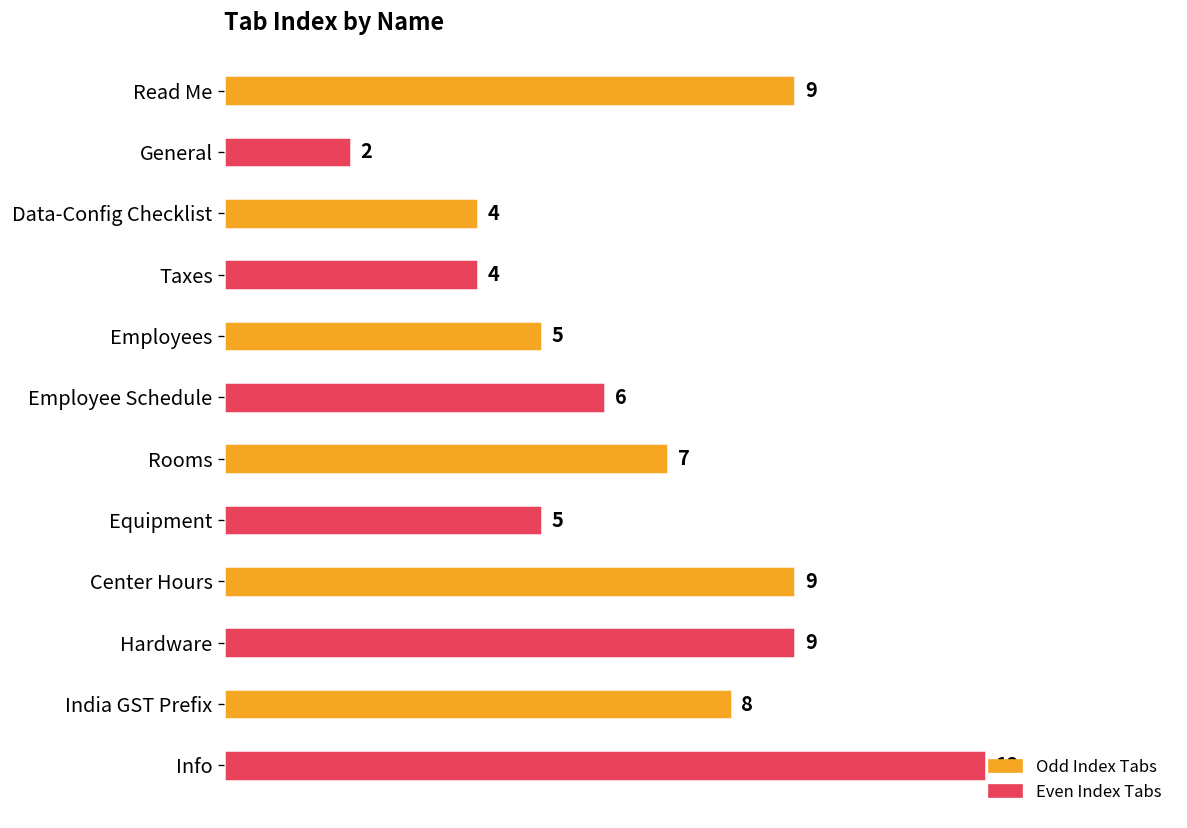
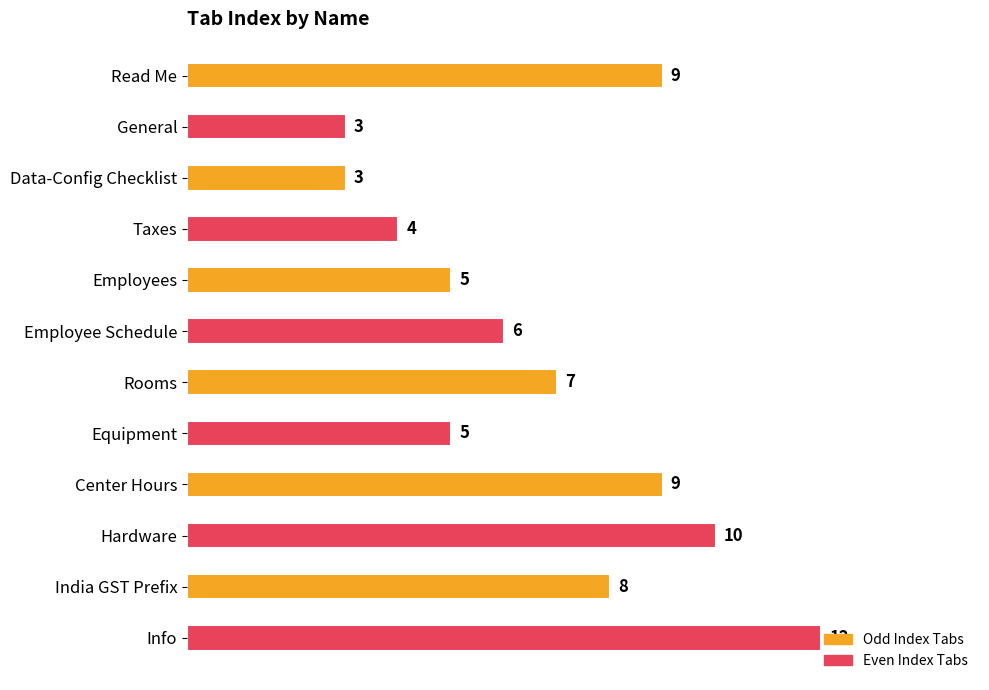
  {
    "Read Me": 9,
-   "General": 2,
-   "Data-Config Checklist": 4,
+   "General": 3,
+   "Data-Config Checklist": 3,
    "Taxes": 4,
    "Employees": 5,
    "Employee Schedule": 6,
    "Rooms": 7,
    "Equipment": 5,
    "Center Hours": 9,
-   "Hardware": 9,
+   "Hardware": 10,
    "India GST Prefix": 8,
    "Info": 12
  }
